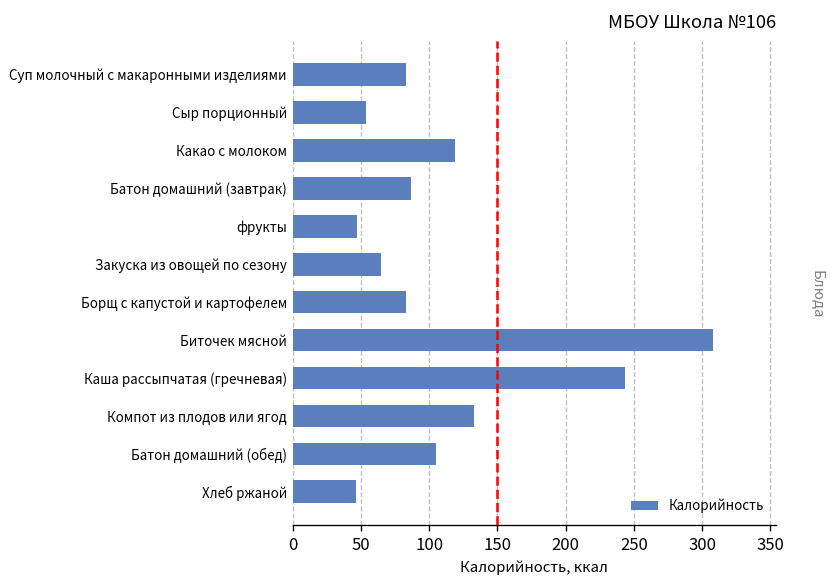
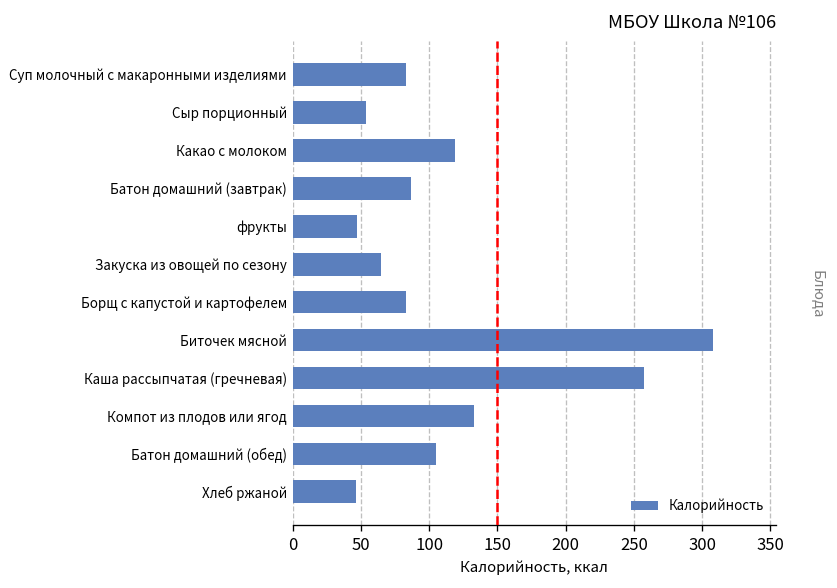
  {
    "Суп молочный с макаронными изделиями": 83,
    "Сыр порционный": 54,
    "Какао с молоком": 119,
    "Батон домашний (завтрак)": 87,
    "фрукты": 47,
    "Закуска из овощей по сезону": 65,
    "Борщ с капустой и картофелем": 83,
    "Биточек мясной": 308,
-   "Каша рассыпчатая (гречневая)": 244,
+   "Каша рассыпчатая (гречневая)": 257,
    "Компот из плодов или ягод": 133,
    "Батон домашний (обед)": 105,
    "Хлеб ржаной": 46
  }
